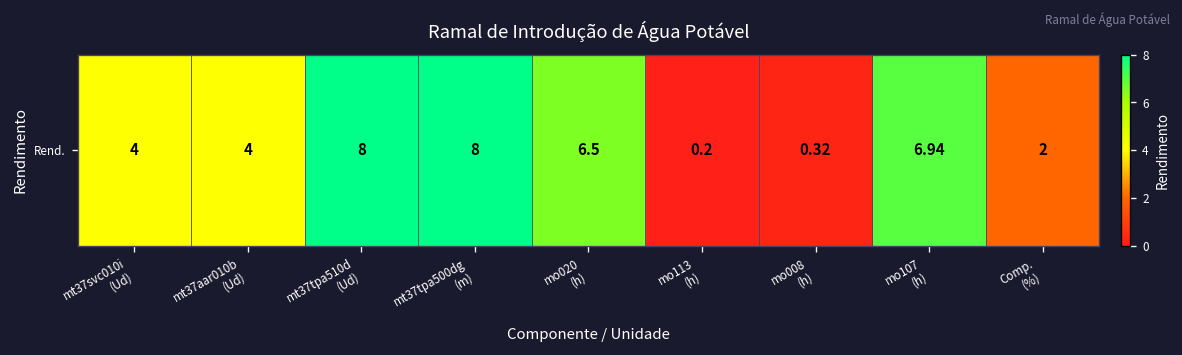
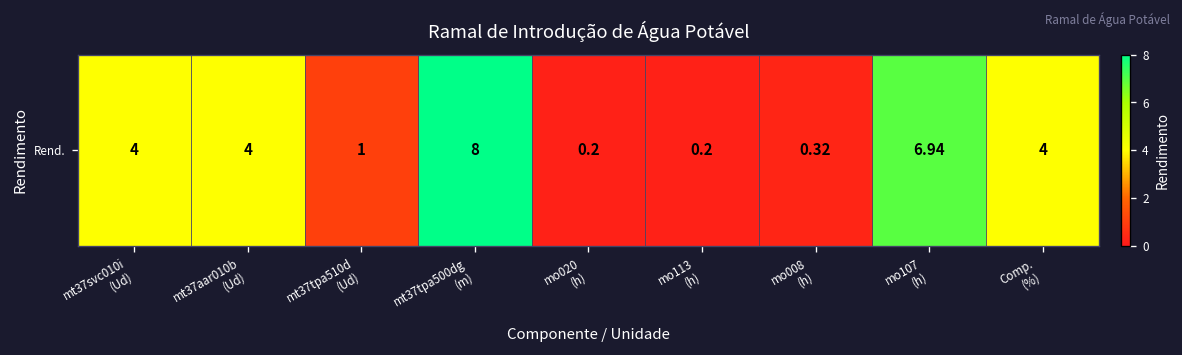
  {
    "Rend.": {
      "mt37svc010i (Ud)": 4,
      "mt37aar010b (Ud)": 4,
-     "mt37tpa510d (Ud)": 8,
+     "mt37tpa510d (Ud)": 1,
      "mt37tpa500dg (m)": 8,
-     "mo020 (h)": 6.5,
+     "mo020 (h)": 0.2,
      "mo113 (h)": 0.2,
      "mo008 (h)": 0.32,
      "mo107 (h)": 6.94,
-     "Comp. (%)": 2
+     "Comp. (%)": 4
    }
  }
